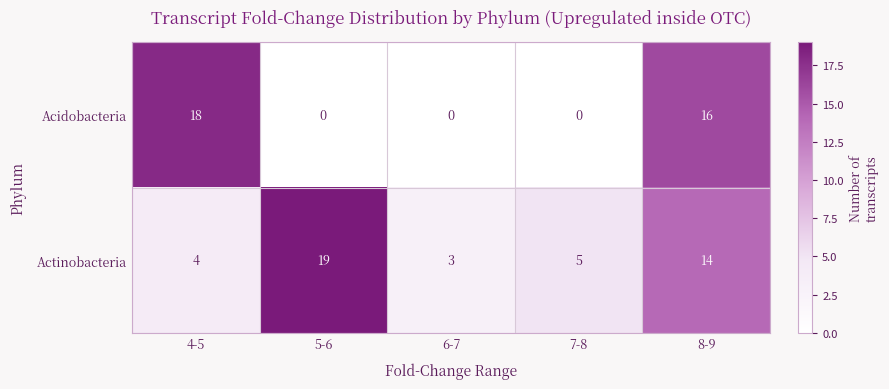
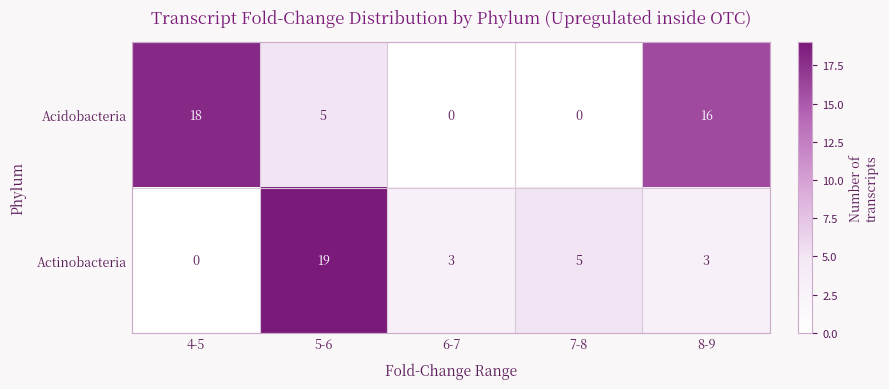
  {
    "Acidobacteria": {
      "4-5": 18,
-     "5-6": 0,
+     "5-6": 5,
      "6-7": 0,
      "7-8": 0,
      "8-9": 16
    },
    "Actinobacteria": {
-     "4-5": 4,
+     "4-5": 0,
      "5-6": 19,
      "6-7": 3,
      "7-8": 5,
-     "8-9": 14
+     "8-9": 3
    }
  }
